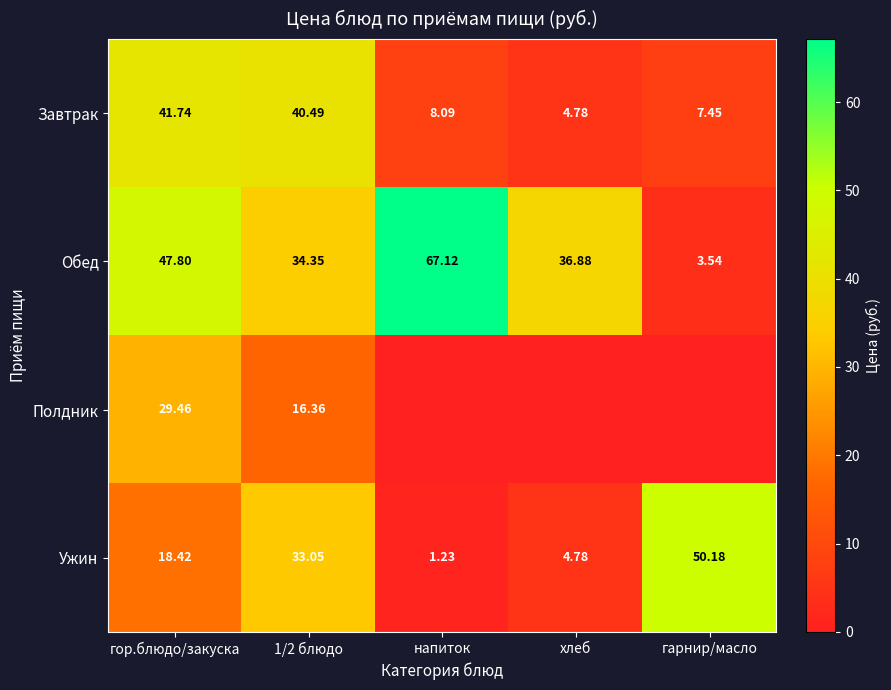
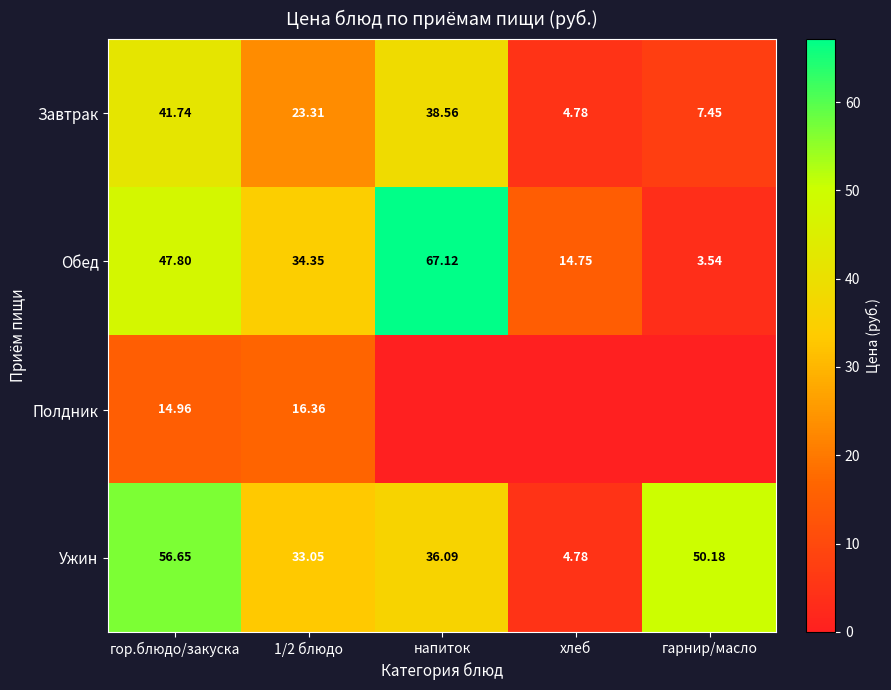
  {
    "Завтрак": {
      "гор.блюдо/закуска": 41.74,
-     "1/2 блюдо": 40.49,
-     "напиток": 8.09,
+     "1/2 блюдо": 23.31,
+     "напиток": 38.56,
      "хлеб": 4.78,
      "гарнир/масло": 7.45
    },
    "Обед": {
      "гор.блюдо/закуска": 47.80,
      "1/2 блюдо": 34.35,
      "напиток": 67.12,
-     "хлеб": 36.88,
+     "хлеб": 14.75,
      "гарнир/масло": 3.54
    },
    "Полдник": {
-     "гор.блюдо/закуска": 29.46,
+     "гор.блюдо/закуска": 14.96,
      "1/2 блюдо": 16.36
    },
    "Ужин": {
-     "гор.блюдо/закуска": 18.42,
+     "гор.блюдо/закуска": 56.65,
      "1/2 блюдо": 33.05,
-     "напиток": 1.23,
+     "напиток": 36.09,
      "хлеб": 4.78,
      "гарнир/масло": 50.18
    }
  }
